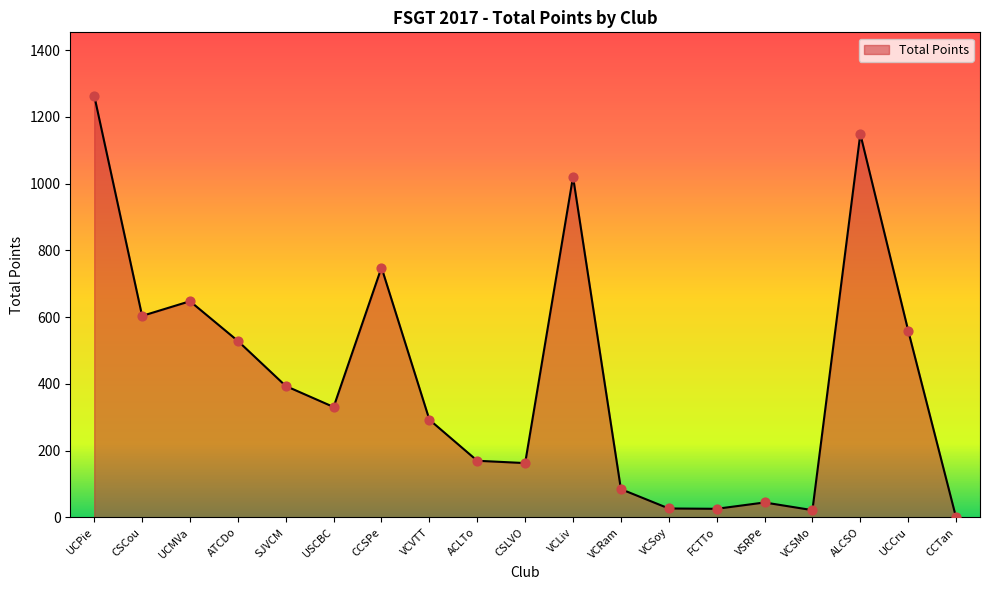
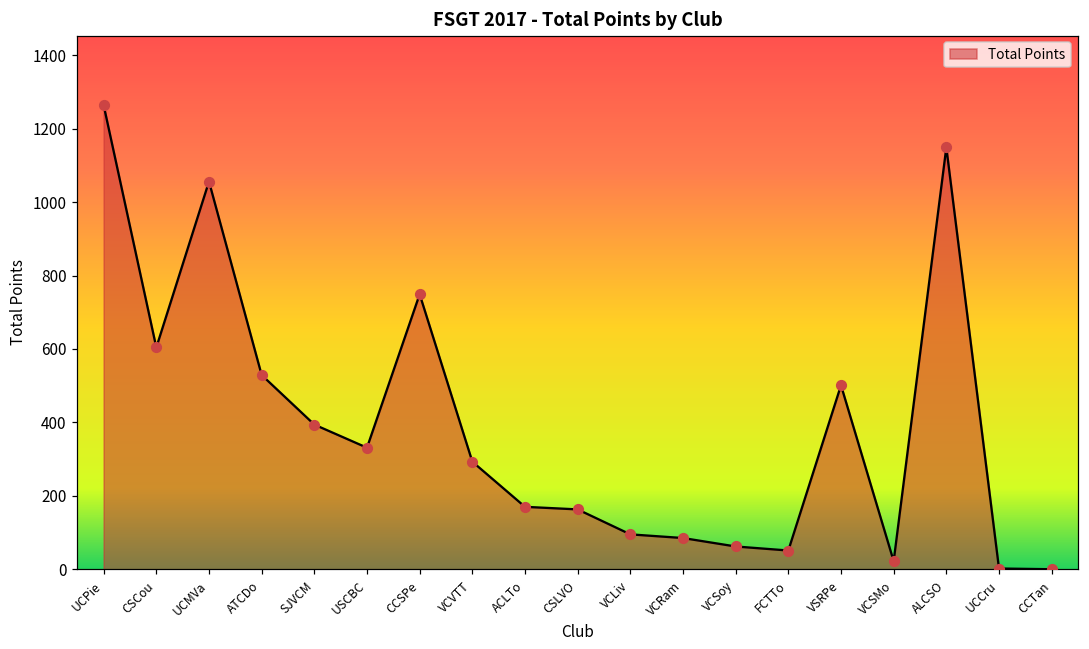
  {
    "UCPie": 1260,
    "CSCou": 600,
-   "UCMVa": 650,
+   "UCMVa": 1060,
    "ATCDo": 530,
    "SJVCM": 390,
    "USCBC": 330,
    "CCSPe": 750,
    "VCVTT": 290,
    "ACLTo": 170,
    "CSLVO": 160,
-   "VCLiv": 1020,
+   "VCLiv": 100,
    "VCRam": 90,
-   "VCSoy": 30,
-   "FCTTo": 30,
-   "VSRPe": 50,
+   "VCSoy": 60,
+   "FCTTo": 50,
+   "VSRPe": 500,
    "VCSMo": 20,
    "ALCSO": 1150,
-   "UCCru": 560,
+   "UCCru": 0,
    "CCTan": 0
  }
